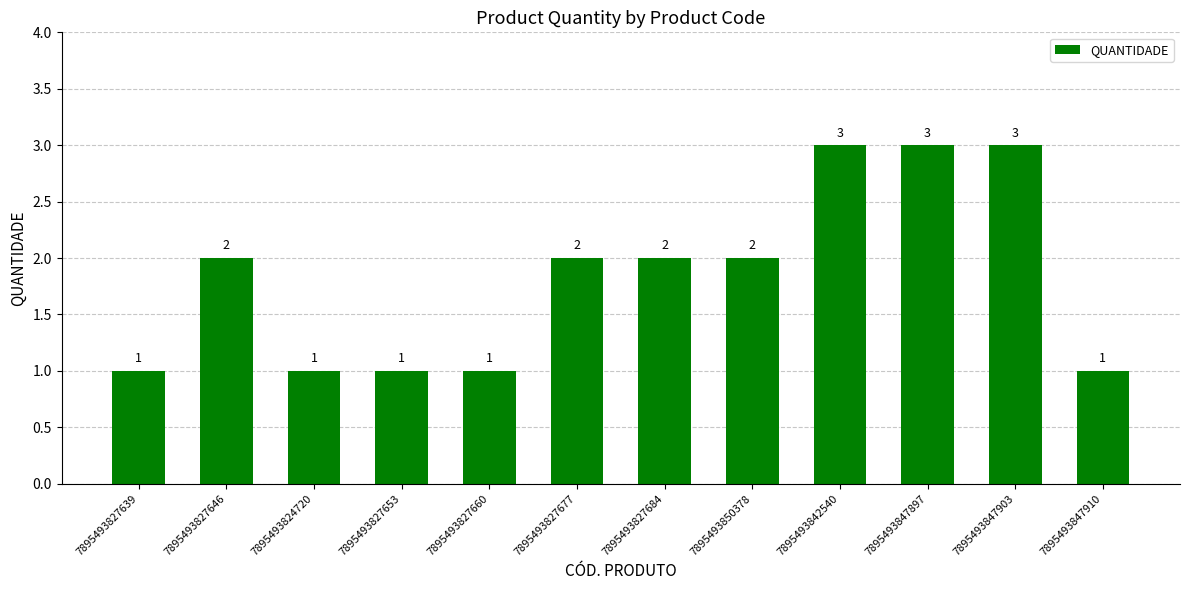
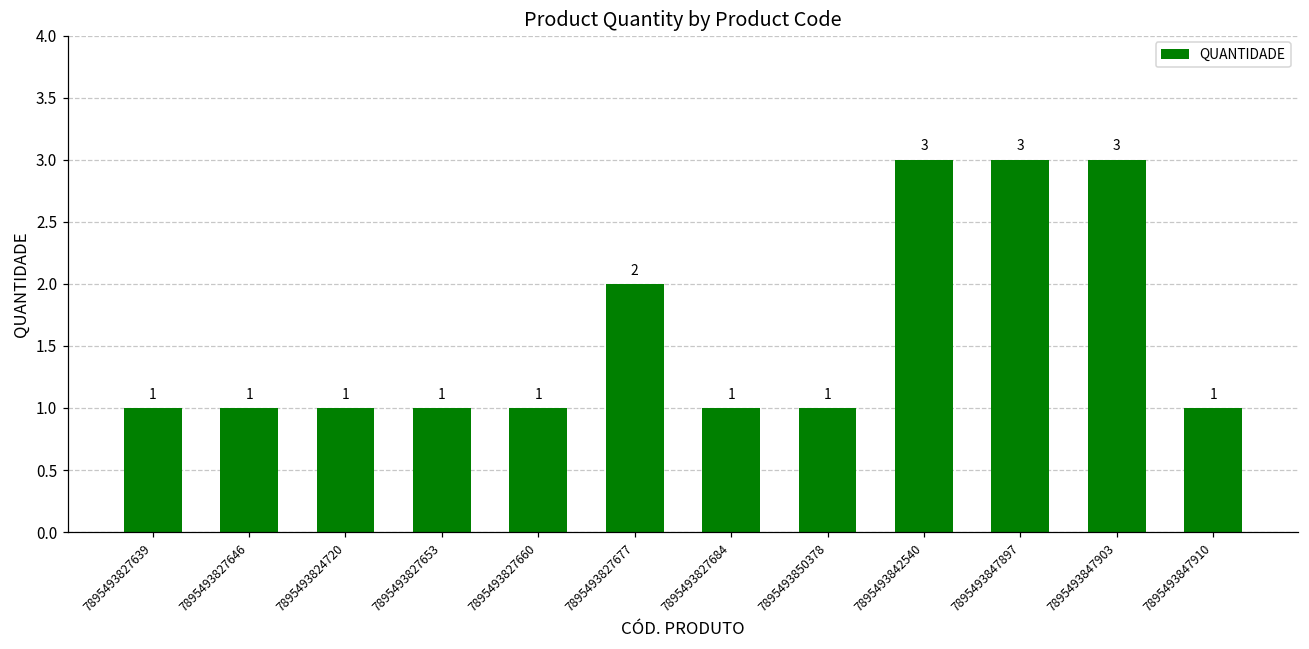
  {
    "7895493827639": 1,
-   "7895493827646": 2,
+   "7895493827646": 1,
    "7895493824720": 1,
    "7895493827653": 1,
    "7895493827660": 1,
    "7895493827677": 2,
-   "7895493827684": 2,
-   "7895493850378": 2,
+   "7895493827684": 1,
+   "7895493850378": 1,
    "7895493842540": 3,
    "7895493847897": 3,
    "7895493847903": 3,
    "7895493847910": 1
  }
